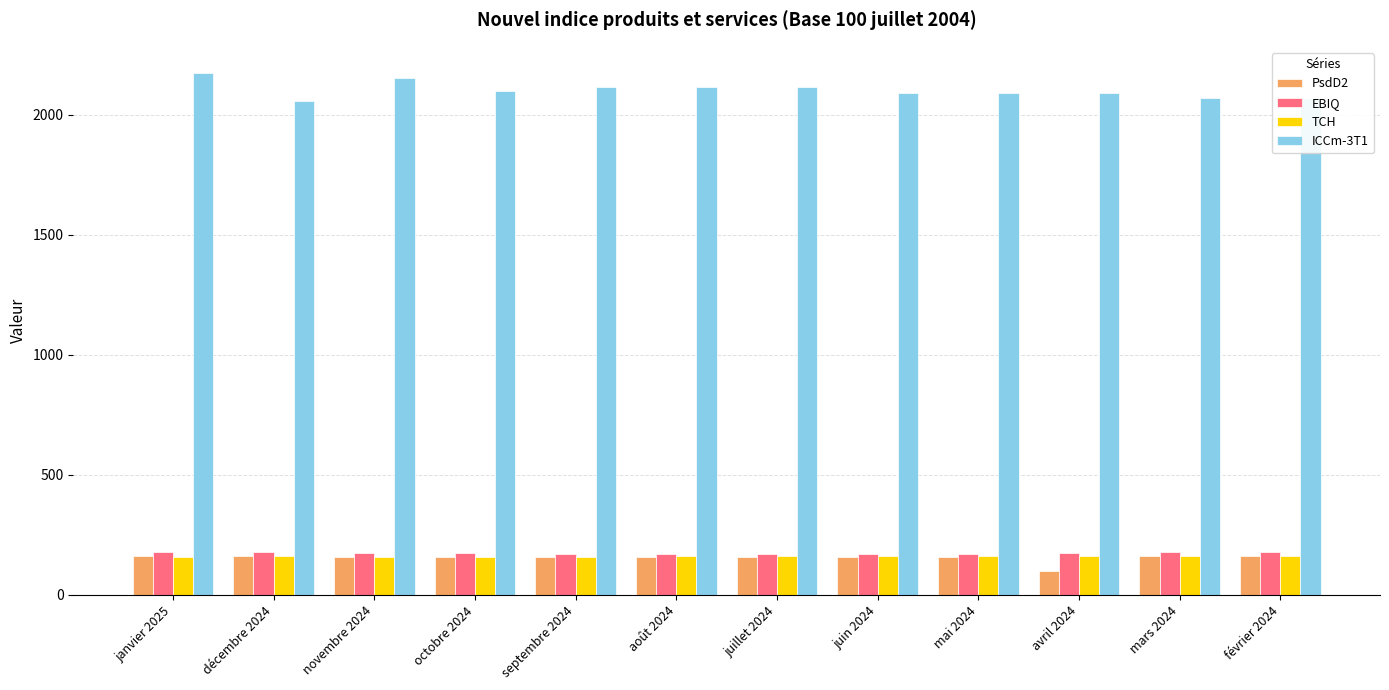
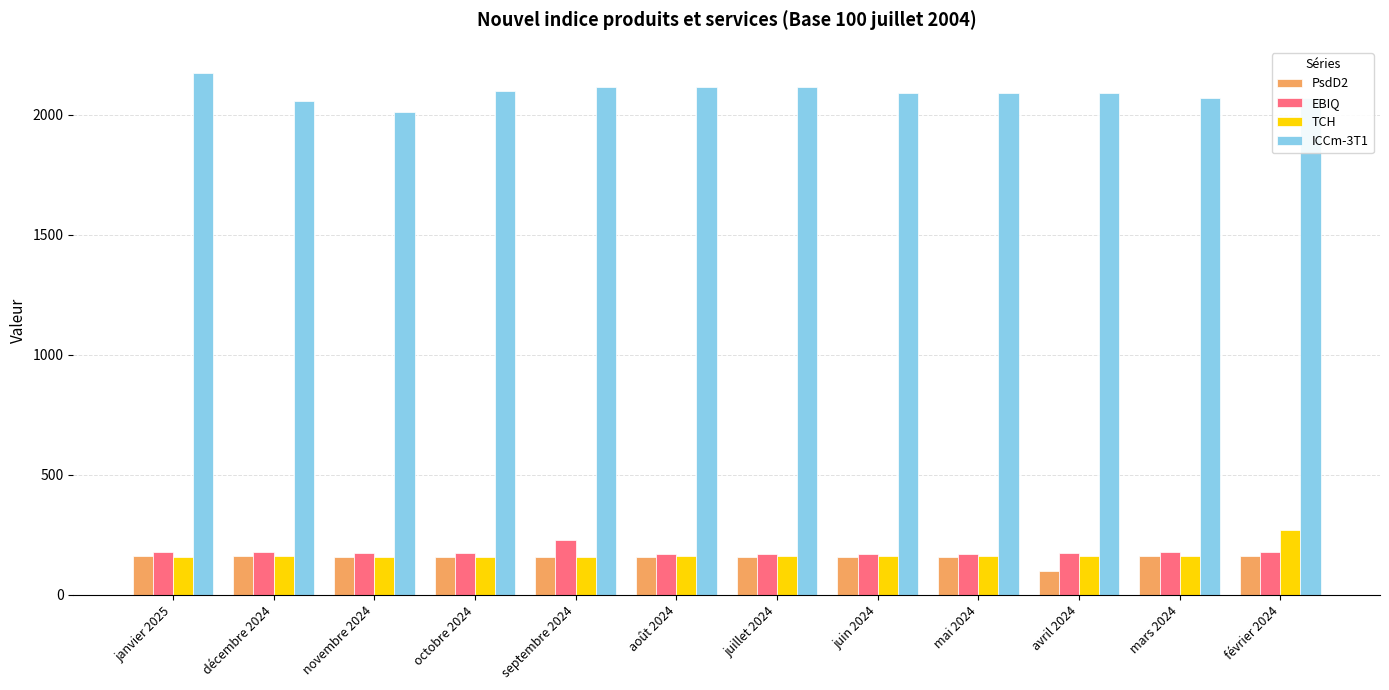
  {
    "PsdD2": {
      "janvier 2025": 160,
      "décembre 2024": 160,
      "novembre 2024": 160,
      "octobre 2024": 160,
      "septembre 2024": 160,
      "août 2024": 160,
      "juillet 2024": 160,
      "juin 2024": 160,
      "mai 2024": 160,
      "avril 2024": 100,
      "mars 2024": 160,
      "février 2024": 160
    },
    "EBIQ": {
      "janvier 2025": 180,
      "décembre 2024": 180,
      "novembre 2024": 180,
      "octobre 2024": 170,
-     "septembre 2024": 170,
+     "septembre 2024": 230,
      "août 2024": 170,
      "juillet 2024": 170,
      "juin 2024": 170,
      "mai 2024": 170,
      "avril 2024": 170,
      "mars 2024": 180,
      "février 2024": 180
    },
    "TCH": {
      "janvier 2025": 160,
      "décembre 2024": 160,
      "novembre 2024": 160,
      "octobre 2024": 160,
      "septembre 2024": 160,
      "août 2024": 160,
      "juillet 2024": 160,
      "juin 2024": 160,
      "mai 2024": 160,
      "avril 2024": 160,
      "mars 2024": 160,
-     "février 2024": 160
+     "février 2024": 270
    },
    "ICCm-3T1": {
      "janvier 2025": 2180,
      "décembre 2024": 2060,
-     "novembre 2024": 2150,
+     "novembre 2024": 2010,
      "octobre 2024": 2100,
      "septembre 2024": 2120,
      "août 2024": 2120,
      "juillet 2024": 2120,
      "juin 2024": 2090,
      "mai 2024": 2090,
      "avril 2024": 2090,
      "mars 2024": 2070
    }
  }
